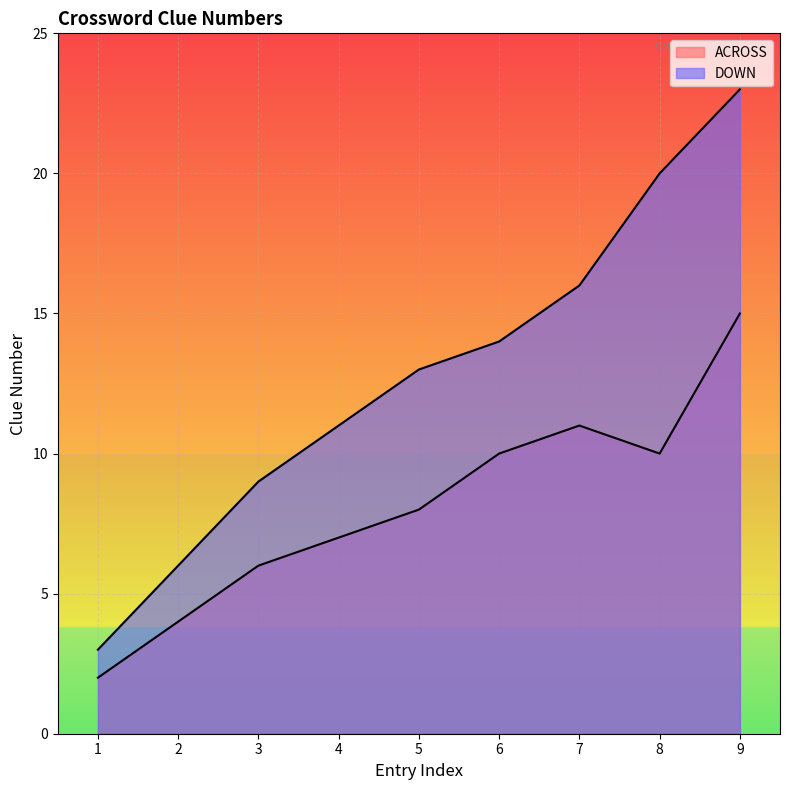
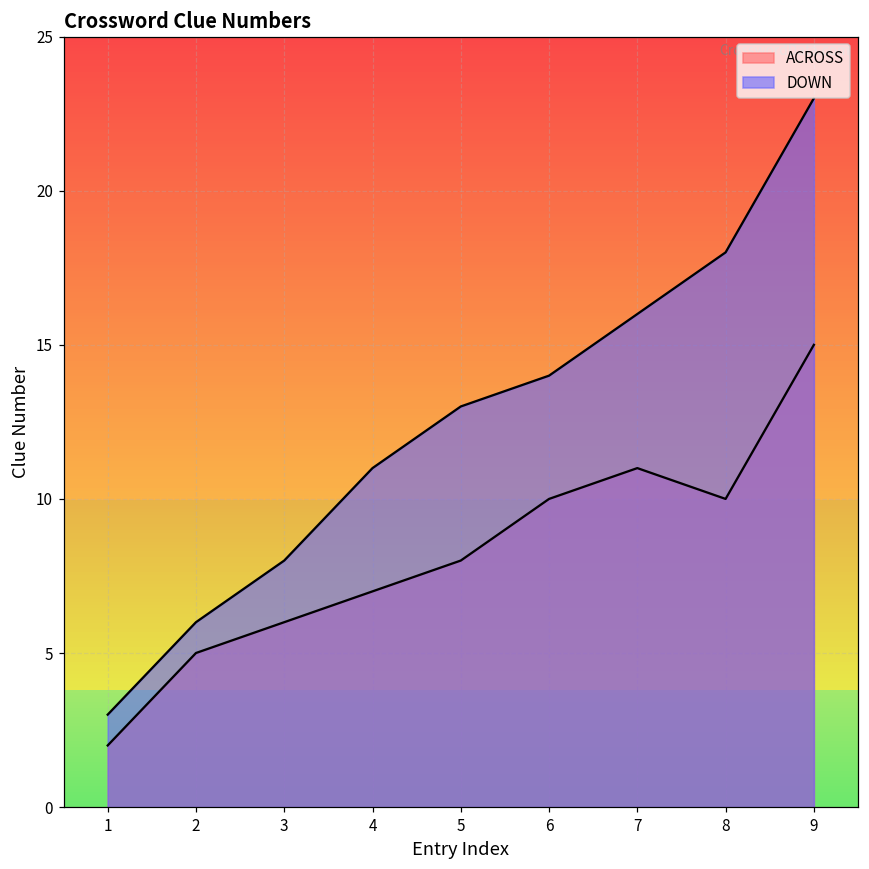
  {
    "ACROSS": {
      "1": 2,
-     "2": 4,
+     "2": 5,
      "3": 6,
      "4": 7,
      "5": 8,
      "6": 10,
      "7": 11,
      "8": 10,
      "9": 15
    },
    "DOWN": {
      "1": 3,
      "2": 6,
-     "3": 9,
+     "3": 8,
      "4": 11,
      "5": 13,
      "6": 14,
      "7": 16,
-     "8": 20,
+     "8": 18,
      "9": 23
    }
  }
